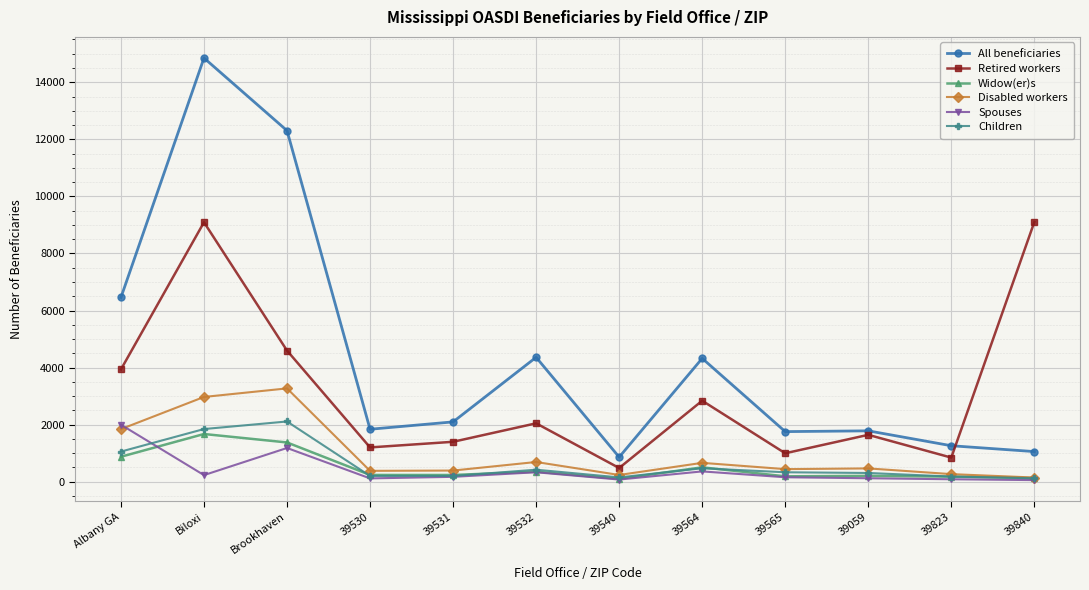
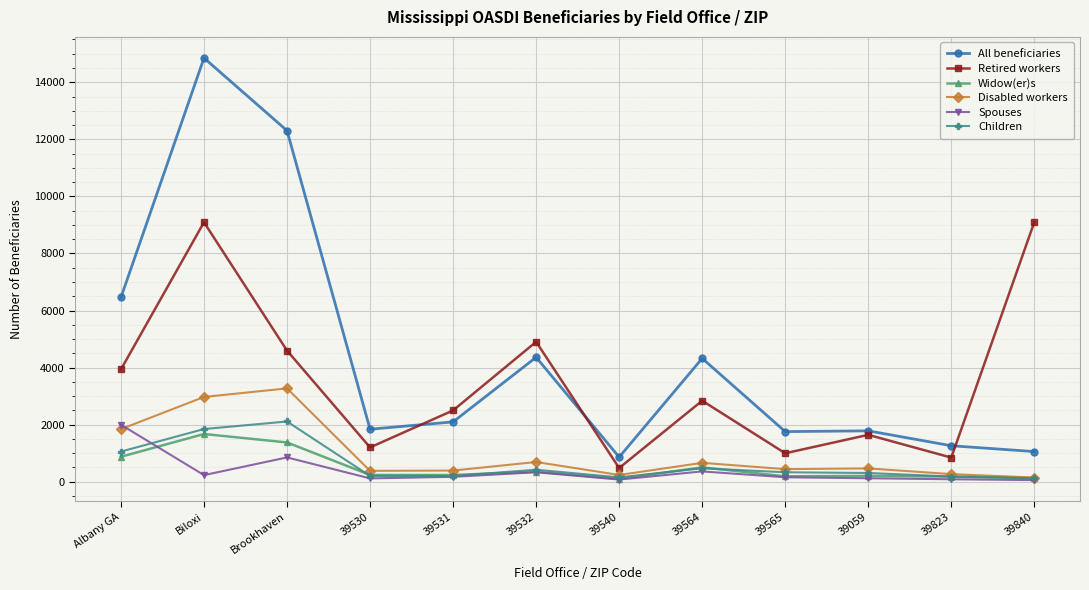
  {
    "Retired workers": {
      "Albany GA": 3900,
      "Biloxi": 9100,
      "Brookhaven": 4600,
      "39530": 1200,
-     "39531": 1400,
-     "39532": 2000,
+     "39531": 2500,
+     "39532": 4900,
      "39540": 500,
      "39564": 2800,
      "39565": 1000,
      "39059": 1600,
      "39823": 800,
      "39840": 9100
    },
    "Disabled workers": {
      "Albany GA": 1800,
      "Biloxi": 3000,
      "Brookhaven": 3300,
      "39530": 400,
      "39531": 400,
      "39532": 700,
      "39564": 700,
      "39565": 400,
      "39059": 500
    },
    "Spouses": {
      "Albany GA": 2000,
      "Biloxi": 200,
-     "Brookhaven": 1200,
+     "Brookhaven": 900,
      "39564": 400,
      "39823": 100
    }
  }
